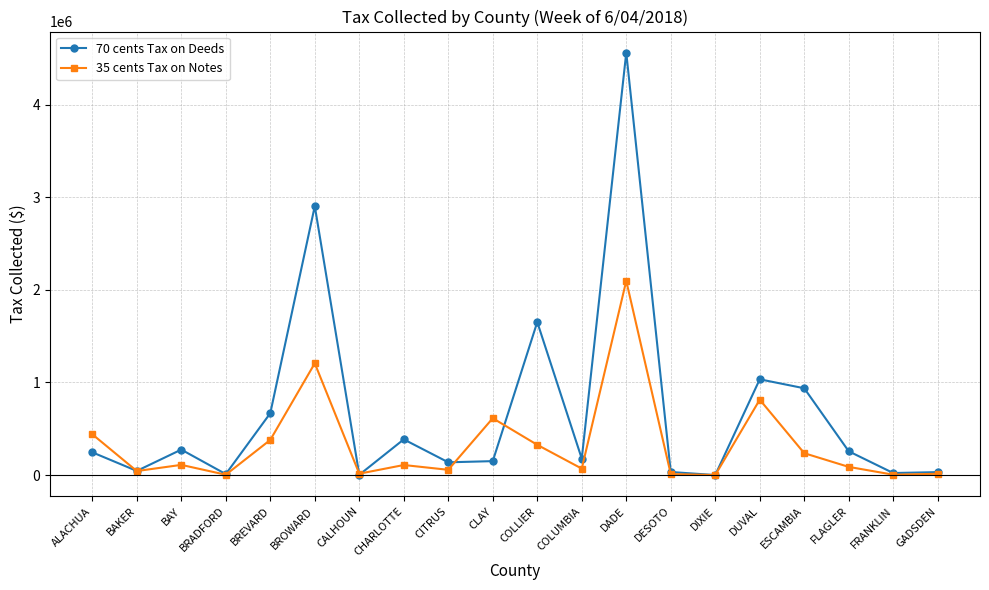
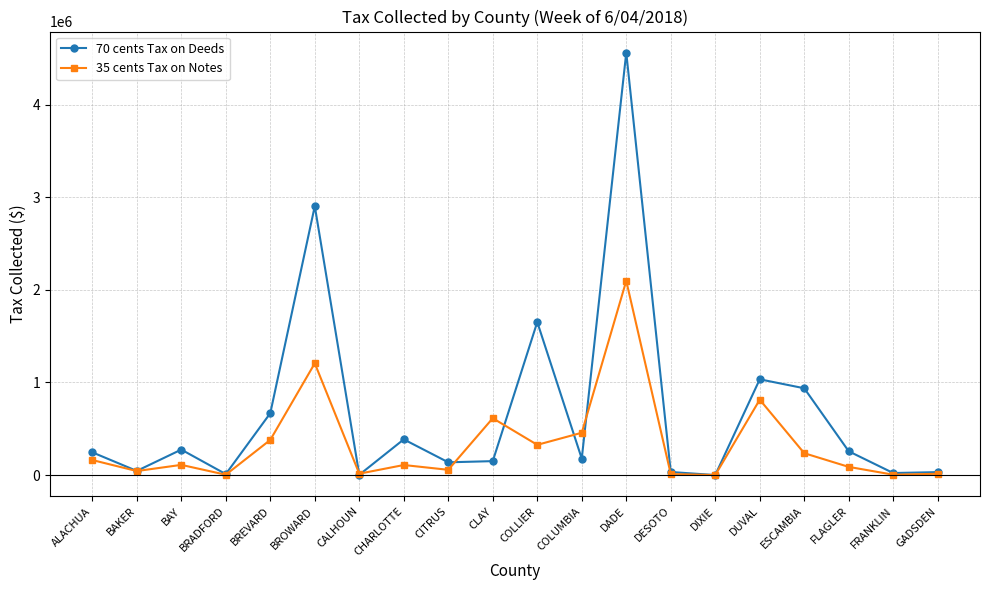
  {
    "70 cents Tax on Deeds": {
      "ALACHUA": 200000,
      "BAY": 300000,
      "BREVARD": 700000,
      "BROWARD": 2900000,
      "CHARLOTTE": 400000,
      "CITRUS": 100000,
      "CLAY": 200000,
      "COLLIER": 1700000,
      "COLUMBIA": 200000,
      "DADE": 4600000,
      "DUVAL": 1000000,
      "ESCAMBIA": 900000,
      "FLAGLER": 300000
    },
    "35 cents Tax on Notes": {
-     "ALACHUA": 400000,
+     "ALACHUA": 200000,
      "BAY": 100000,
      "BREVARD": 400000,
      "BROWARD": 1200000,
      "CHARLOTTE": 100000,
      "CITRUS": 100000,
      "CLAY": 600000,
      "COLLIER": 300000,
-     "COLUMBIA": 100000,
+     "COLUMBIA": 500000,
      "DADE": 2100000,
      "DUVAL": 800000,
      "ESCAMBIA": 200000,
      "FLAGLER": 100000
    }
  }
